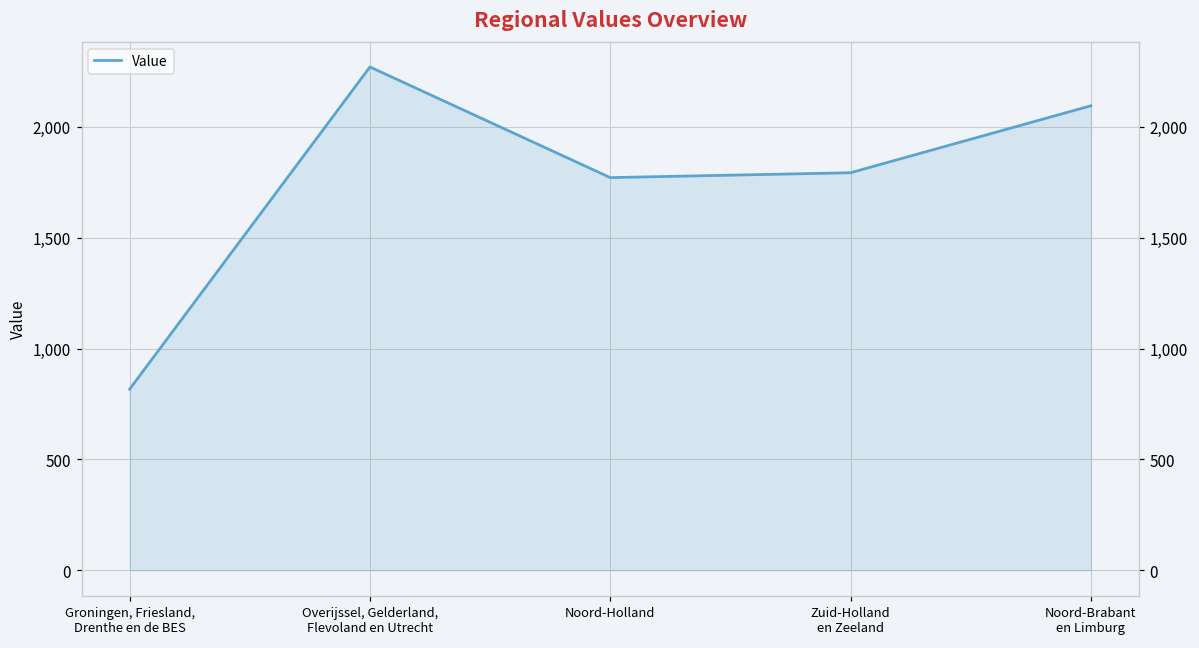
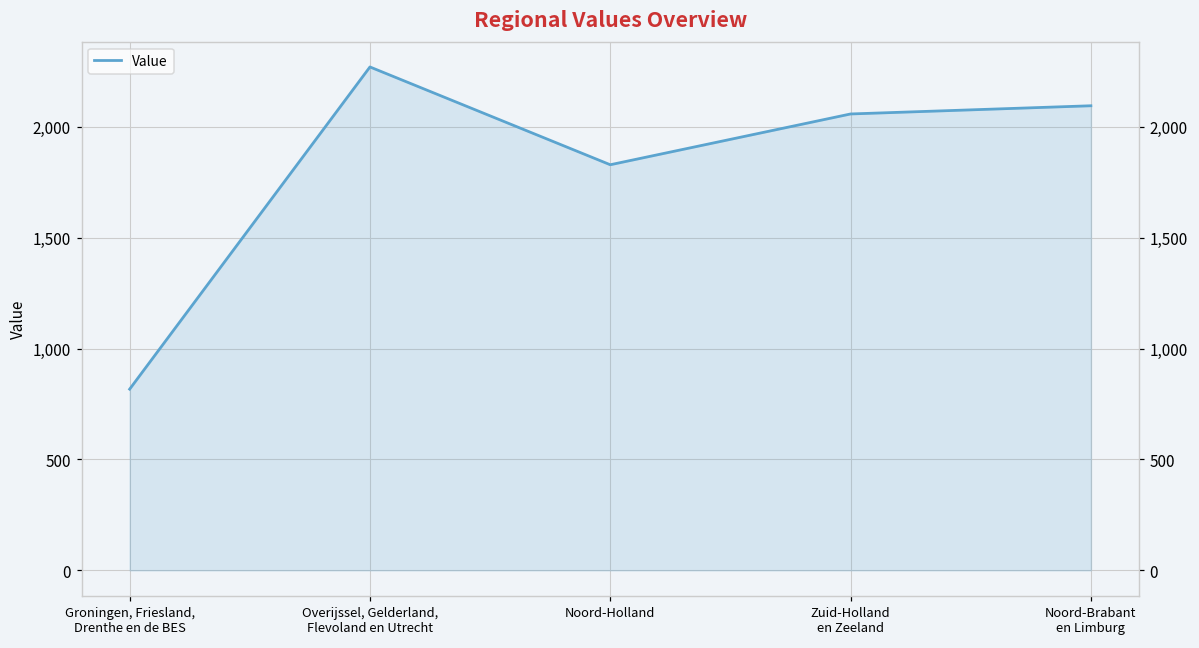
  {
    "Groningen, Friesland, Drenthe en de BES": "820",
    "Overijssel, Gelderland, Flevoland en Utrecht": "2,270",
-   "Noord-Holland": "1,770",
-   "Zuid-Holland en Zeeland": "1,790",
+   "Noord-Holland": "1,830",
+   "Zuid-Holland en Zeeland": "2,060",
    "Noord-Brabant en Limburg": "2,100"
  }
